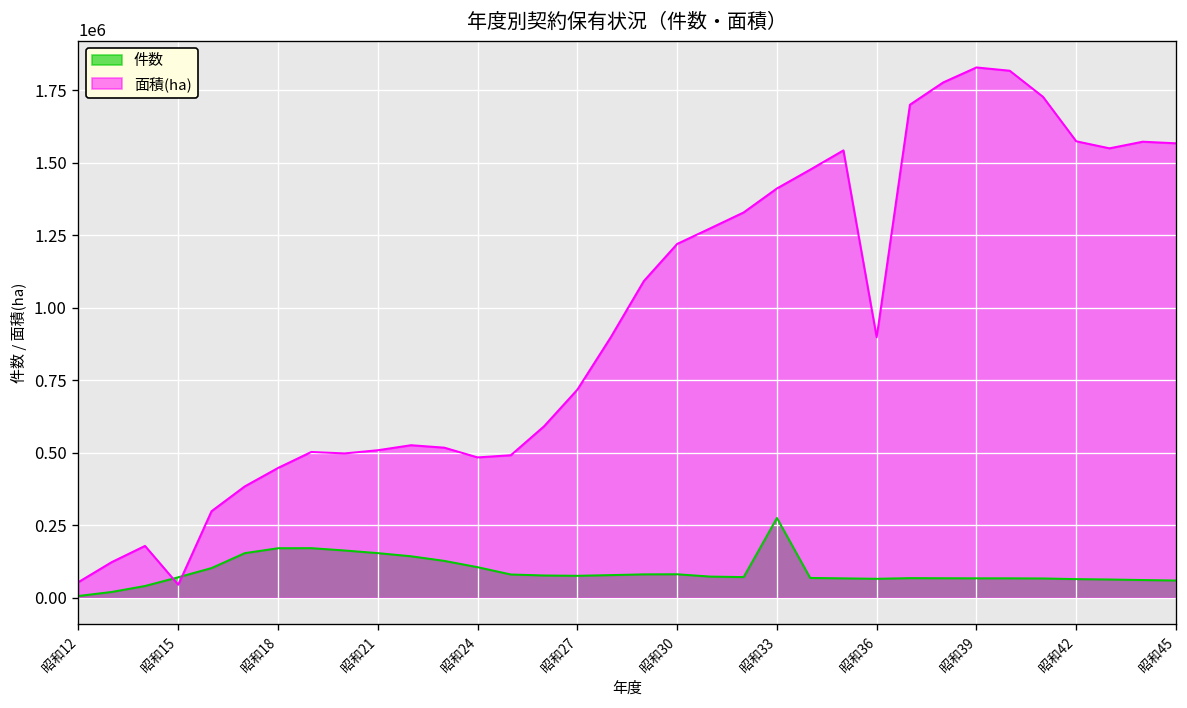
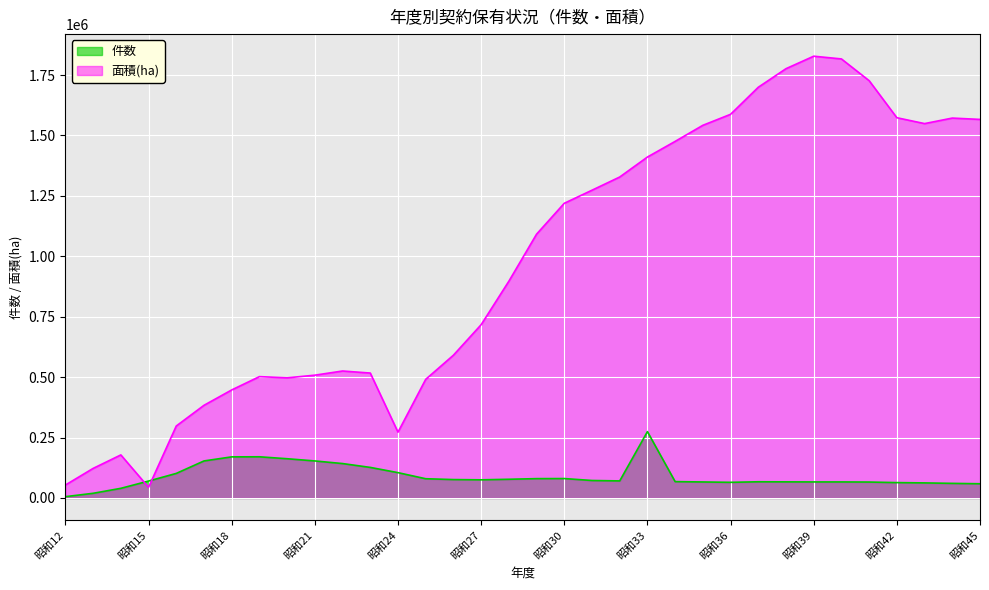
  {
    "件数": {
      "昭和12": 10000,
      "昭和15": 70000,
      "昭和18": 170000,
      "昭和21": 150000,
      "昭和24": 100000,
      "昭和27": 80000,
      "昭和30": 80000,
      "昭和33": 270000,
      "昭和36": 60000,
      "昭和39": 70000,
      "昭和42": 60000,
      "昭和45": 60000
    },
    "面積(ha)": {
      "昭和12": 50000,
      "昭和15": 40000,
      "昭和18": 450000,
      "昭和21": 510000,
-     "昭和24": 480000,
+     "昭和24": 270000,
      "昭和27": 720000,
      "昭和30": 1220000,
      "昭和33": 1410000,
-     "昭和36": 900000,
+     "昭和36": 1590000,
      "昭和39": 1830000,
      "昭和42": 1570000,
      "昭和45": 1570000
    }
  }
